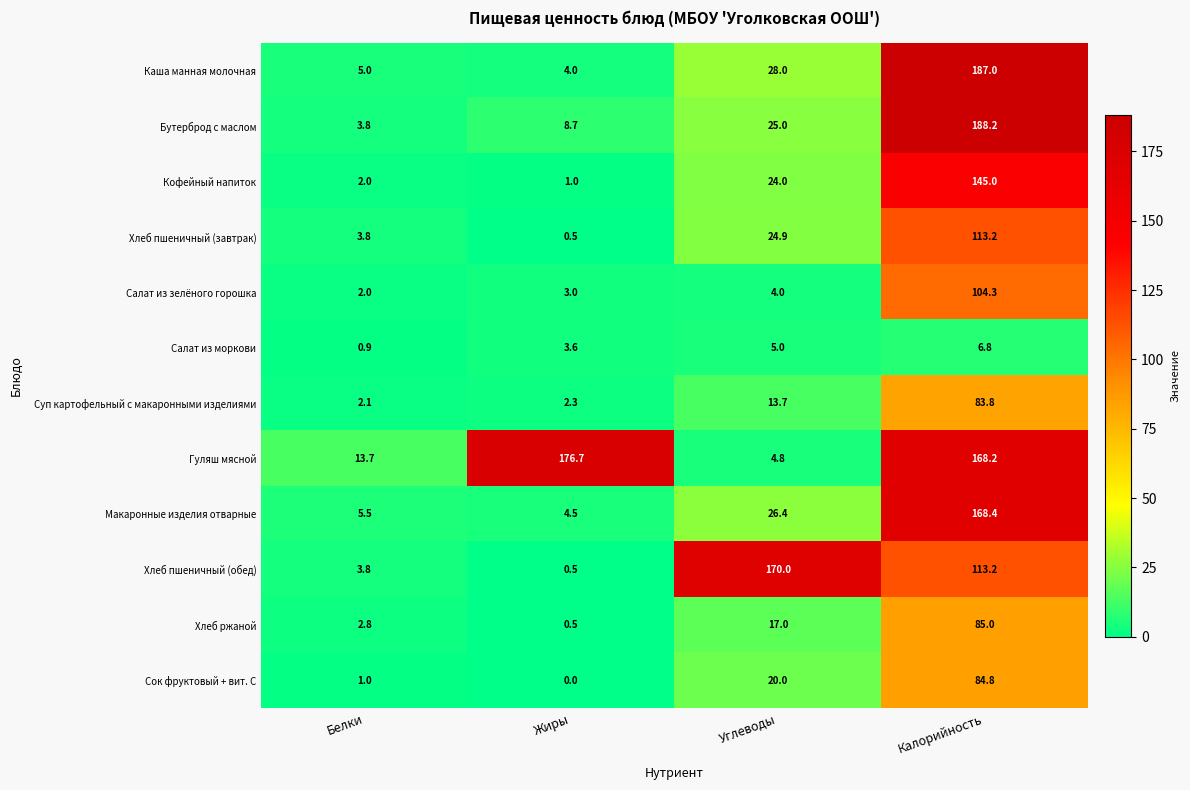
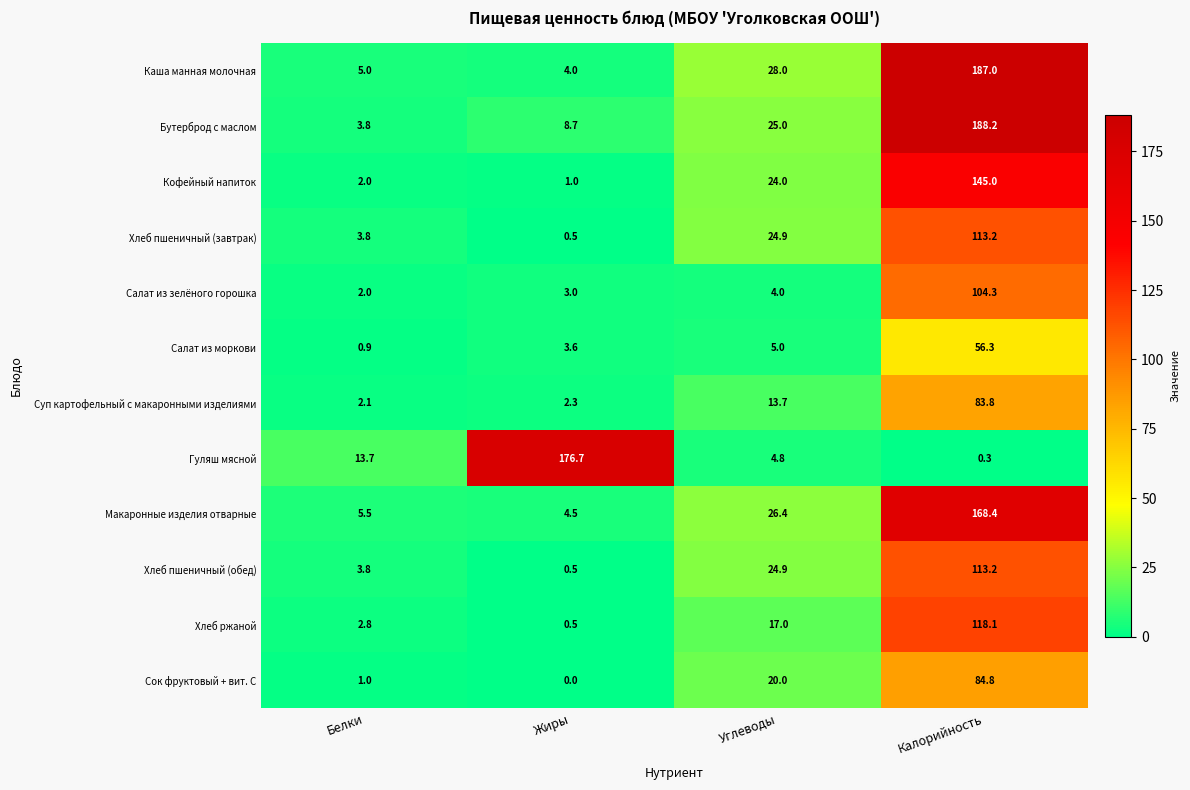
  {
    "Каша манная молочная": {
      "Белки": 5.0,
      "Жиры": 4.0,
      "Углеводы": 28.0,
      "Калорийность": 187.0
    },
    "Бутерброд с маслом": {
      "Белки": 3.8,
      "Жиры": 8.7,
      "Углеводы": 25.0,
      "Калорийность": 188.2
    },
    "Кофейный напиток": {
      "Белки": 2.0,
      "Жиры": 1.0,
      "Углеводы": 24.0,
      "Калорийность": 145.0
    },
    "Хлеб пшеничный (завтрак)": {
      "Белки": 3.8,
      "Жиры": 0.5,
      "Углеводы": 24.9,
      "Калорийность": 113.2
    },
    "Салат из зелёного горошка": {
      "Белки": 2.0,
      "Жиры": 3.0,
      "Углеводы": 4.0,
      "Калорийность": 104.3
    },
    "Салат из моркови": {
      "Белки": 0.9,
      "Жиры": 3.6,
      "Углеводы": 5.0,
-     "Калорийность": 6.8
+     "Калорийность": 56.3
    },
    "Суп картофельный с макаронными изделиями": {
      "Белки": 2.1,
      "Жиры": 2.3,
      "Углеводы": 13.7,
      "Калорийность": 83.8
    },
    "Гуляш мясной": {
      "Белки": 13.7,
      "Жиры": 176.7,
      "Углеводы": 4.8,
-     "Калорийность": 168.2
+     "Калорийность": 0.3
    },
    "Макаронные изделия отварные": {
      "Белки": 5.5,
      "Жиры": 4.5,
      "Углеводы": 26.4,
      "Калорийность": 168.4
    },
    "Хлеб пшеничный (обед)": {
      "Белки": 3.8,
      "Жиры": 0.5,
-     "Углеводы": 170.0,
+     "Углеводы": 24.9,
      "Калорийность": 113.2
    },
    "Хлеб ржаной": {
      "Белки": 2.8,
      "Жиры": 0.5,
      "Углеводы": 17.0,
-     "Калорийность": 85.0
+     "Калорийность": 118.1
    },
    "Сок фруктовый + вит. С": {
      "Белки": 1.0,
      "Жиры": 0.0,
      "Углеводы": 20.0,
      "Калорийность": 84.8
    }
  }
